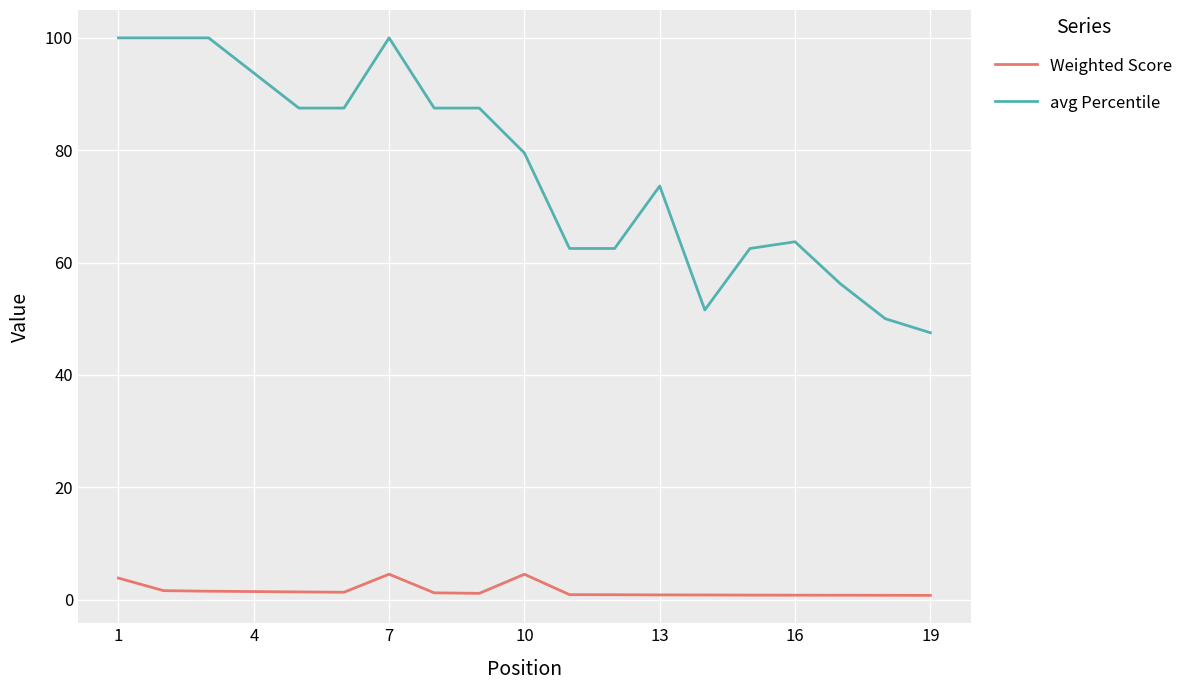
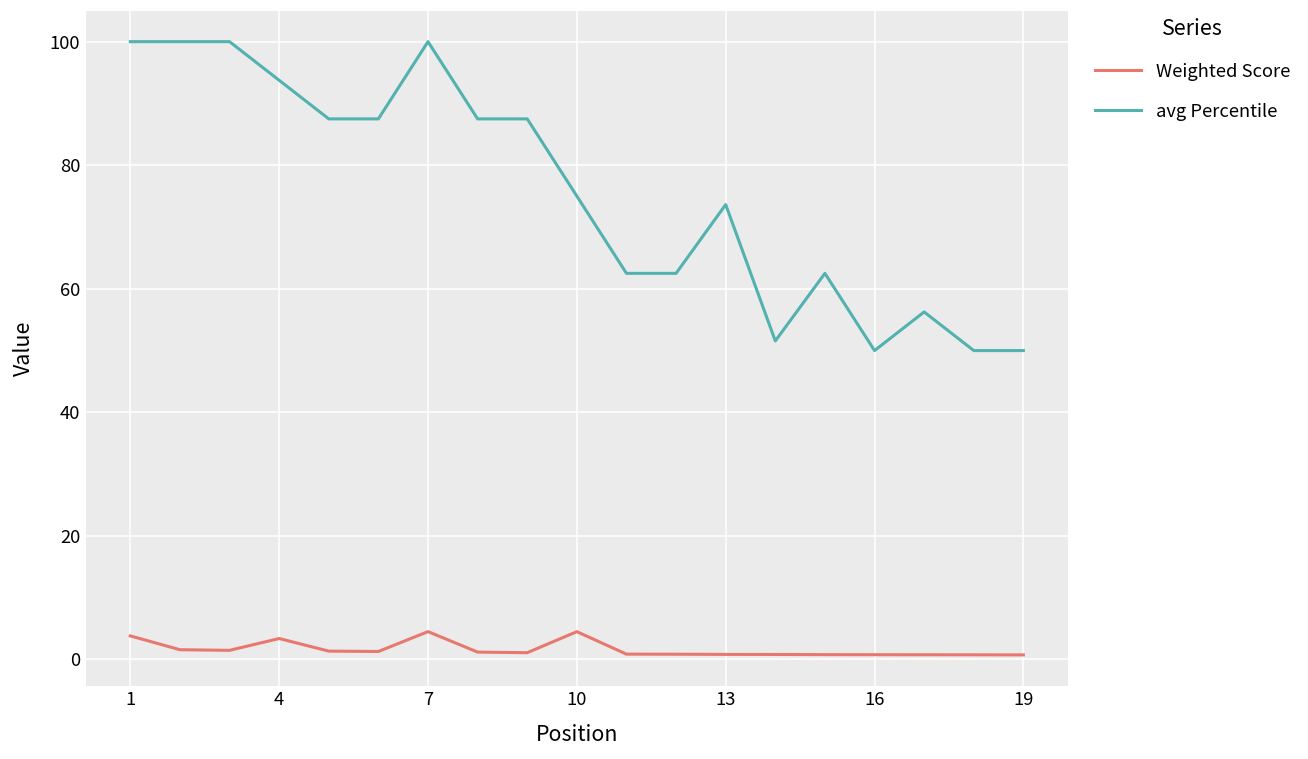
  {
    "Weighted Score": {
      "1": 4,
-     "4": 1,
+     "4": 3,
      "7": 5,
      "10": 5,
      "13": 1,
      "16": 1,
      "19": 1
    },
    "avg Percentile": {
      "1": 100,
      "4": 94,
      "7": 100,
-     "10": 80,
+     "10": 75,
      "13": 74,
-     "16": 64,
-     "19": 48
+     "16": 50,
+     "19": 50
    }
  }
